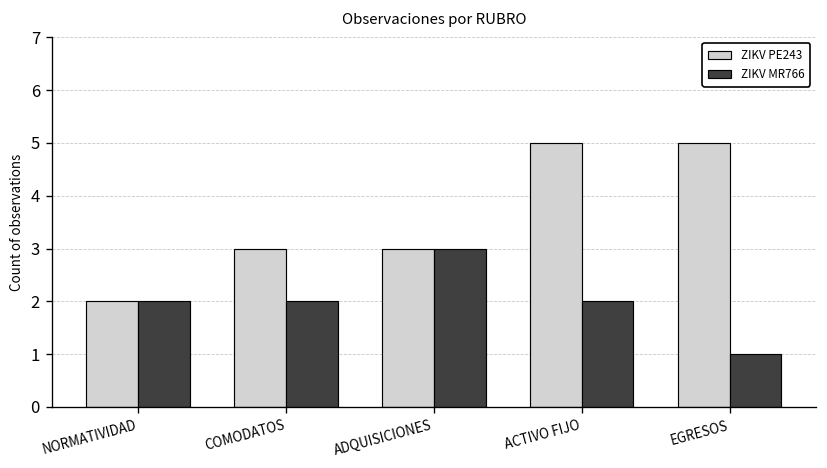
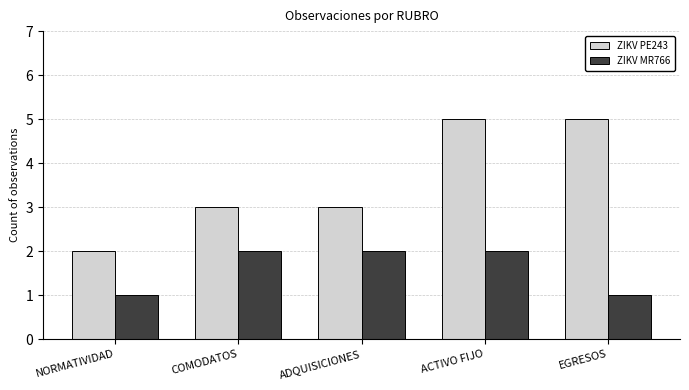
  {
    "ZIKV PE243": {
      "NORMATIVIDAD": 2,
      "COMODATOS": 3,
      "ADQUISICIONES": 3,
      "ACTIVO FIJO": 5,
      "EGRESOS": 5
    },
    "ZIKV MR766": {
-     "NORMATIVIDAD": 2,
+     "NORMATIVIDAD": 1,
      "COMODATOS": 2,
-     "ADQUISICIONES": 3,
+     "ADQUISICIONES": 2,
      "ACTIVO FIJO": 2,
      "EGRESOS": 1
    }
  }
